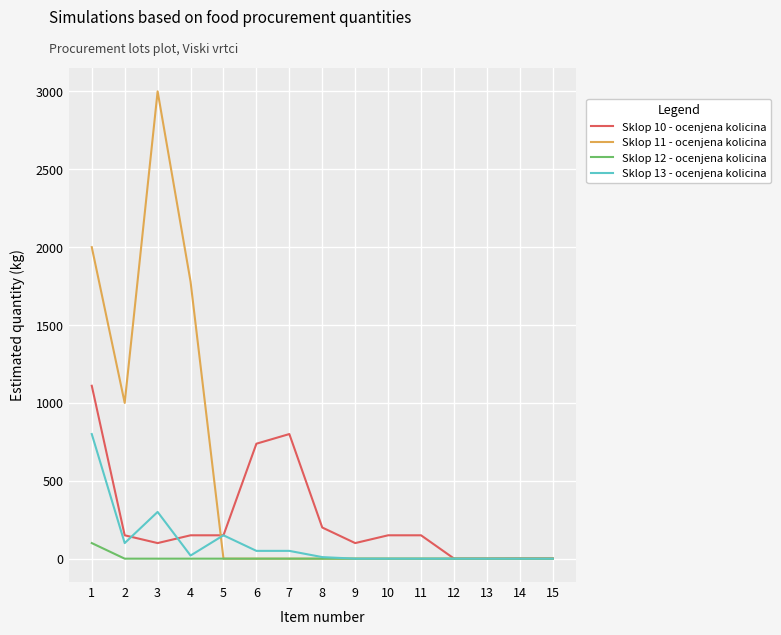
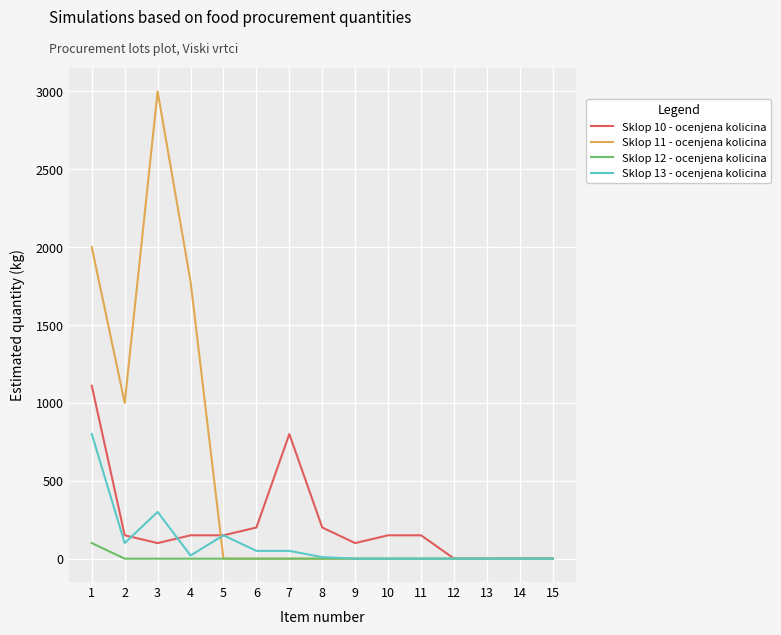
  {
    "Sklop 10 - ocenjena kolicina": {
      "1": 1110,
      "2": 150,
      "3": 100,
      "4": 150,
-     "6": 740,
+     "6": 200,
      "7": 800,
      "8": 200,
      "9": 100,
      "10": 150,
      "11": 150
    },
    "Sklop 11 - ocenjena kolicina": {
      "1": 2000,
      "2": 1000,
      "3": 3000,
      "4": 1780
    },
    "Sklop 12 - ocenjena kolicina": {
      "1": 100,
      "2": 0,
      "3": 0,
      "4": 0
    },
    "Sklop 13 - ocenjena kolicina": {
      "1": 800,
      "2": 100,
      "3": 300,
      "4": 20,
      "6": 50,
      "7": 50
    }
  }
